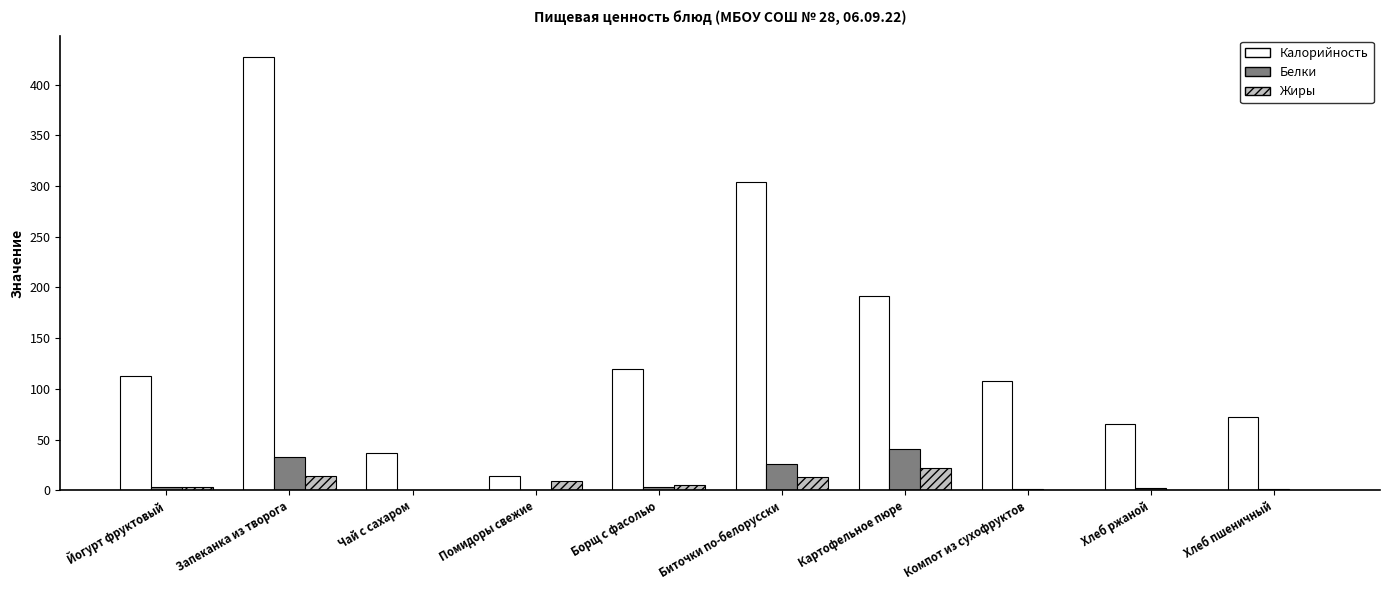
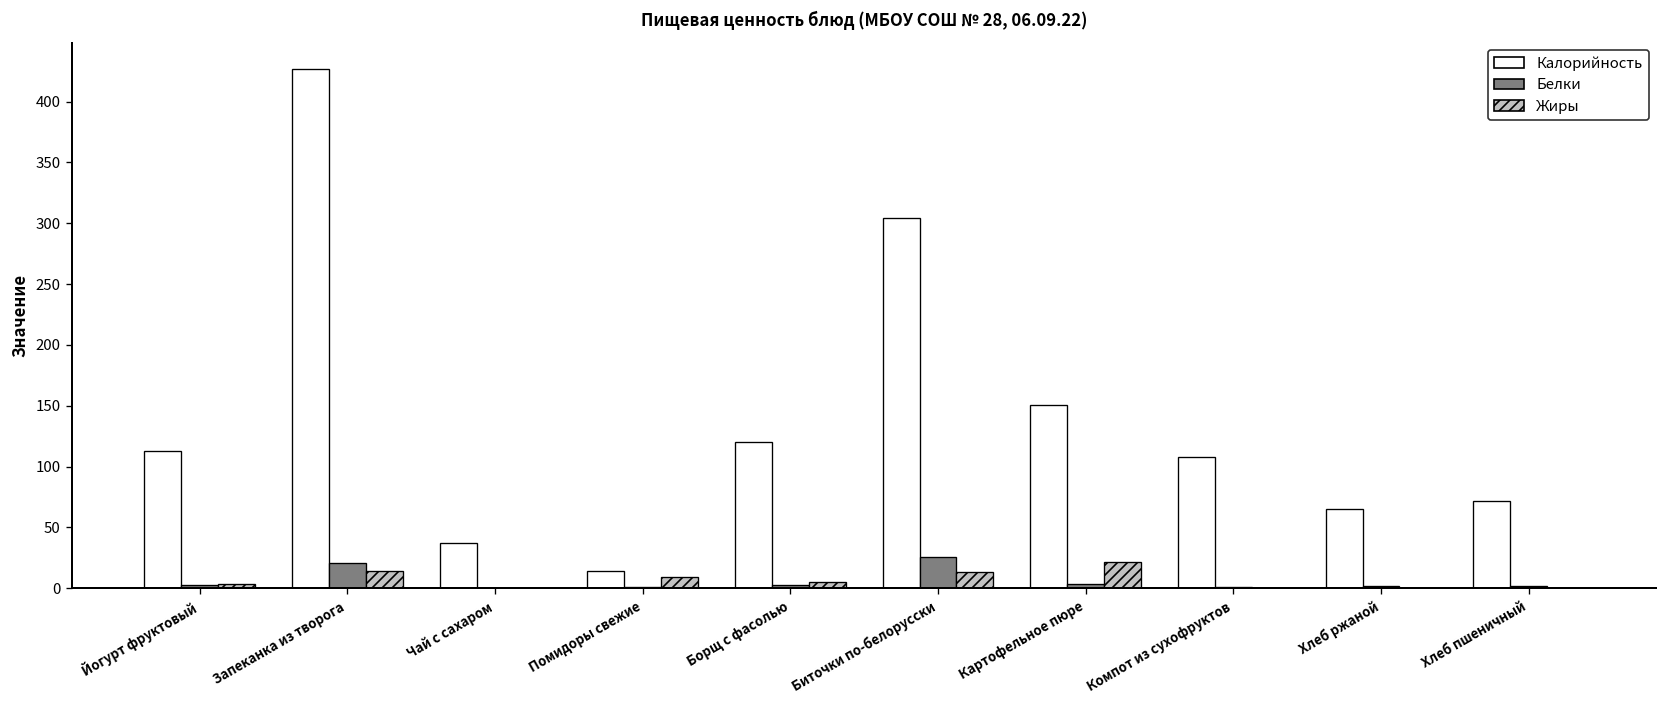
  {
    "Калорийность": {
      "Йогурт фруктовый": 113,
      "Запеканка из творога": 427,
      "Чай с сахаром": 37,
      "Помидоры свежие": 14,
      "Борщ с фасолью": 120,
      "Биточки по-белорусски": 304,
-     "Картофельное пюре": 192,
+     "Картофельное пюре": 151,
      "Компот из сухофруктов": 108,
      "Хлеб ржаной": 65,
      "Хлеб пшеничный": 72
    },
    "Белки": {
      "Йогурт фруктовый": 3,
-     "Запеканка из творога": 33,
+     "Запеканка из творога": 21,
      "Борщ с фасолью": 3,
      "Биточки по-белорусски": 26,
-     "Картофельное пюре": 41
+     "Картофельное пюре": 3
    },
    "Жиры": {
      "Йогурт фруктовый": 4,
      "Запеканка из творога": 14,
      "Помидоры свежие": 9,
      "Борщ с фасолью": 5,
      "Биточки по-белорусски": 13,
      "Картофельное пюре": 22,
      "Компот из сухофруктов": 0
    }
  }
